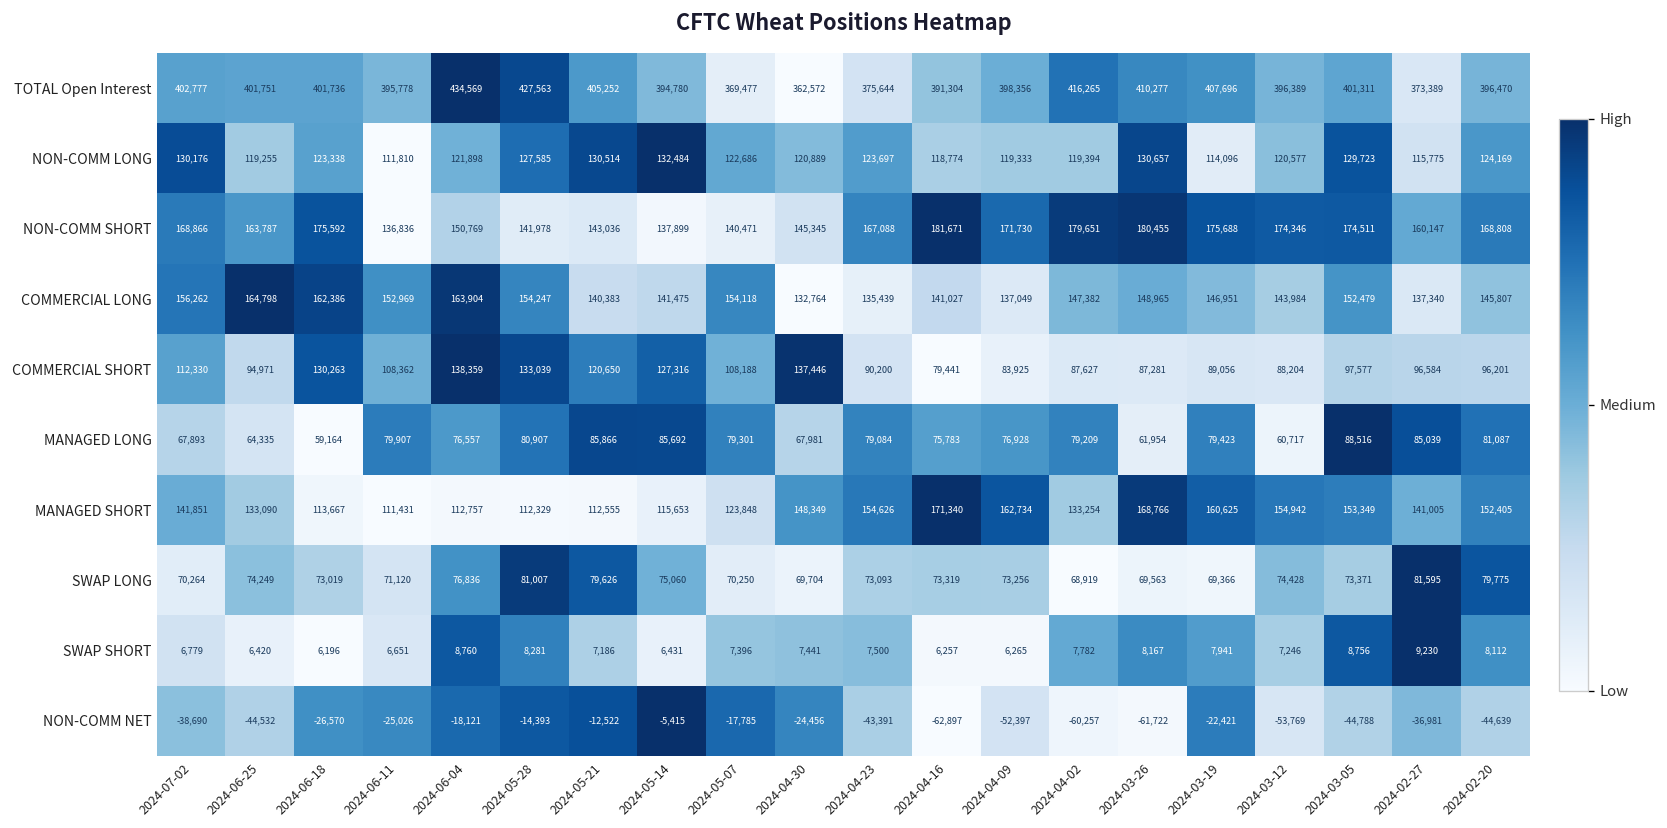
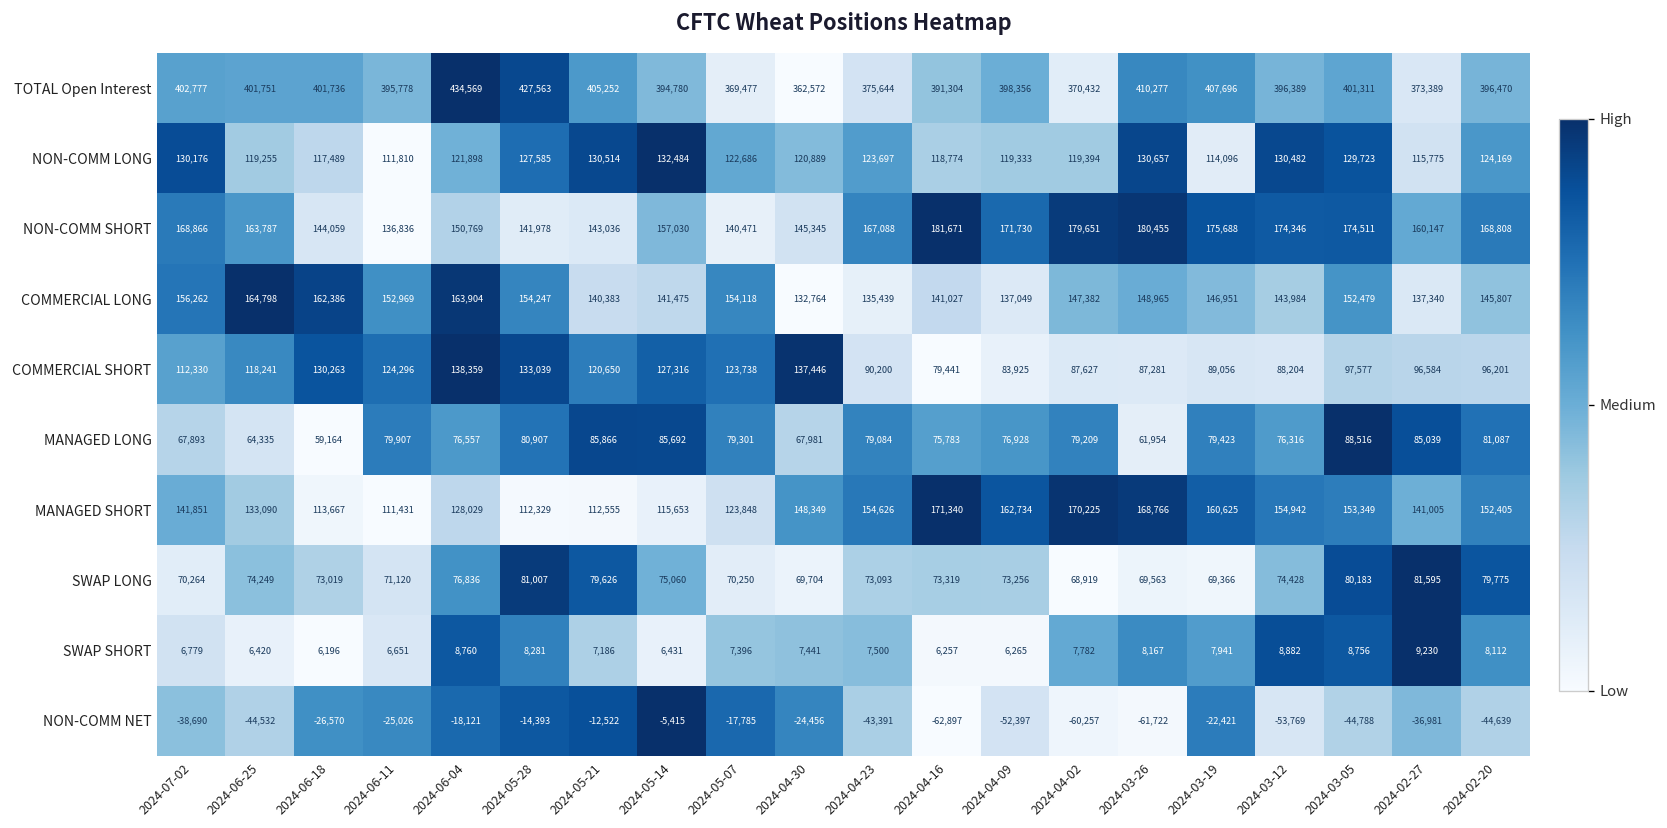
  {
    "TOTAL Open Interest": {
      "2024-07-02": "402,777",
      "2024-06-25": "401,751",
      "2024-06-18": "401,736",
      "2024-06-11": "395,778",
      "2024-06-04": "434,569",
      "2024-05-28": "427,563",
      "2024-05-21": "405,252",
      "2024-05-14": "394,780",
      "2024-05-07": "369,477",
      "2024-04-30": "362,572",
      "2024-04-23": "375,644",
      "2024-04-16": "391,304",
      "2024-04-09": "398,356",
-     "2024-04-02": "416,265",
+     "2024-04-02": "370,432",
      "2024-03-26": "410,277",
      "2024-03-19": "407,696",
      "2024-03-12": "396,389",
      "2024-03-05": "401,311",
      "2024-02-27": "373,389",
      "2024-02-20": "396,470"
    },
    "NON-COMM LONG": {
      "2024-07-02": "130,176",
      "2024-06-25": "119,255",
-     "2024-06-18": "123,338",
+     "2024-06-18": "117,489",
      "2024-06-11": "111,810",
      "2024-06-04": "121,898",
      "2024-05-28": "127,585",
      "2024-05-21": "130,514",
      "2024-05-14": "132,484",
      "2024-05-07": "122,686",
      "2024-04-30": "120,889",
      "2024-04-23": "123,697",
      "2024-04-16": "118,774",
      "2024-04-09": "119,333",
      "2024-04-02": "119,394",
      "2024-03-26": "130,657",
      "2024-03-19": "114,096",
-     "2024-03-12": "120,577",
+     "2024-03-12": "130,482",
      "2024-03-05": "129,723",
      "2024-02-27": "115,775",
      "2024-02-20": "124,169"
    },
    "NON-COMM SHORT": {
      "2024-07-02": "168,866",
      "2024-06-25": "163,787",
-     "2024-06-18": "175,592",
+     "2024-06-18": "144,059",
      "2024-06-11": "136,836",
      "2024-06-04": "150,769",
      "2024-05-28": "141,978",
      "2024-05-21": "143,036",
-     "2024-05-14": "137,899",
+     "2024-05-14": "157,030",
      "2024-05-07": "140,471",
      "2024-04-30": "145,345",
      "2024-04-23": "167,088",
      "2024-04-16": "181,671",
      "2024-04-09": "171,730",
      "2024-04-02": "179,651",
      "2024-03-26": "180,455",
      "2024-03-19": "175,688",
      "2024-03-12": "174,346",
      "2024-03-05": "174,511",
      "2024-02-27": "160,147",
      "2024-02-20": "168,808"
    },
    "COMMERCIAL LONG": {
      "2024-07-02": "156,262",
      "2024-06-25": "164,798",
      "2024-06-18": "162,386",
      "2024-06-11": "152,969",
      "2024-06-04": "163,904",
      "2024-05-28": "154,247",
      "2024-05-21": "140,383",
      "2024-05-14": "141,475",
      "2024-05-07": "154,118",
      "2024-04-30": "132,764",
      "2024-04-23": "135,439",
      "2024-04-16": "141,027",
      "2024-04-09": "137,049",
      "2024-04-02": "147,382",
      "2024-03-26": "148,965",
      "2024-03-19": "146,951",
      "2024-03-12": "143,984",
      "2024-03-05": "152,479",
      "2024-02-27": "137,340",
      "2024-02-20": "145,807"
    },
    "COMMERCIAL SHORT": {
      "2024-07-02": "112,330",
-     "2024-06-25": "94,971",
+     "2024-06-25": "118,241",
      "2024-06-18": "130,263",
-     "2024-06-11": "108,362",
+     "2024-06-11": "124,296",
      "2024-06-04": "138,359",
      "2024-05-28": "133,039",
      "2024-05-21": "120,650",
      "2024-05-14": "127,316",
-     "2024-05-07": "108,188",
+     "2024-05-07": "123,738",
      "2024-04-30": "137,446",
      "2024-04-23": "90,200",
      "2024-04-16": "79,441",
      "2024-04-09": "83,925",
      "2024-04-02": "87,627",
      "2024-03-26": "87,281",
      "2024-03-19": "89,056",
      "2024-03-12": "88,204",
      "2024-03-05": "97,577",
      "2024-02-27": "96,584",
      "2024-02-20": "96,201"
    },
    "MANAGED LONG": {
      "2024-07-02": "67,893",
      "2024-06-25": "64,335",
      "2024-06-18": "59,164",
      "2024-06-11": "79,907",
      "2024-06-04": "76,557",
      "2024-05-28": "80,907",
      "2024-05-21": "85,866",
      "2024-05-14": "85,692",
      "2024-05-07": "79,301",
      "2024-04-30": "67,981",
      "2024-04-23": "79,084",
      "2024-04-16": "75,783",
      "2024-04-09": "76,928",
      "2024-04-02": "79,209",
      "2024-03-26": "61,954",
      "2024-03-19": "79,423",
-     "2024-03-12": "60,717",
+     "2024-03-12": "76,316",
      "2024-03-05": "88,516",
      "2024-02-27": "85,039",
      "2024-02-20": "81,087"
    },
    "MANAGED SHORT": {
      "2024-07-02": "141,851",
      "2024-06-25": "133,090",
      "2024-06-18": "113,667",
      "2024-06-11": "111,431",
-     "2024-06-04": "112,757",
+     "2024-06-04": "128,029",
      "2024-05-28": "112,329",
      "2024-05-21": "112,555",
      "2024-05-14": "115,653",
      "2024-05-07": "123,848",
      "2024-04-30": "148,349",
      "2024-04-23": "154,626",
      "2024-04-16": "171,340",
      "2024-04-09": "162,734",
-     "2024-04-02": "133,254",
+     "2024-04-02": "170,225",
      "2024-03-26": "168,766",
      "2024-03-19": "160,625",
      "2024-03-12": "154,942",
      "2024-03-05": "153,349",
      "2024-02-27": "141,005",
      "2024-02-20": "152,405"
    },
    "SWAP LONG": {
      "2024-07-02": "70,264",
      "2024-06-25": "74,249",
      "2024-06-18": "73,019",
      "2024-06-11": "71,120",
      "2024-06-04": "76,836",
      "2024-05-28": "81,007",
      "2024-05-21": "79,626",
      "2024-05-14": "75,060",
      "2024-05-07": "70,250",
      "2024-04-30": "69,704",
      "2024-04-23": "73,093",
      "2024-04-16": "73,319",
      "2024-04-09": "73,256",
      "2024-04-02": "68,919",
      "2024-03-26": "69,563",
      "2024-03-19": "69,366",
      "2024-03-12": "74,428",
-     "2024-03-05": "73,371",
+     "2024-03-05": "80,183",
      "2024-02-27": "81,595",
      "2024-02-20": "79,775"
    },
    "SWAP SHORT": {
      "2024-07-02": "6,779",
      "2024-06-25": "6,420",
      "2024-06-18": "6,196",
      "2024-06-11": "6,651",
      "2024-06-04": "8,760",
      "2024-05-28": "8,281",
      "2024-05-21": "7,186",
      "2024-05-14": "6,431",
      "2024-05-07": "7,396",
      "2024-04-30": "7,441",
      "2024-04-23": "7,500",
      "2024-04-16": "6,257",
      "2024-04-09": "6,265",
      "2024-04-02": "7,782",
      "2024-03-26": "8,167",
      "2024-03-19": "7,941",
-     "2024-03-12": "7,246",
+     "2024-03-12": "8,882",
      "2024-03-05": "8,756",
      "2024-02-27": "9,230",
      "2024-02-20": "8,112"
    },
    "NON-COMM NET": {
      "2024-07-02": "-38,690",
      "2024-06-25": "-44,532",
      "2024-06-18": "-26,570",
      "2024-06-11": "-25,026",
      "2024-06-04": "-18,121",
      "2024-05-28": "-14,393",
      "2024-05-21": "-12,522",
      "2024-05-14": "-5,415",
      "2024-05-07": "-17,785",
      "2024-04-30": "-24,456",
      "2024-04-23": "-43,391",
      "2024-04-16": "-62,897",
      "2024-04-09": "-52,397",
      "2024-04-02": "-60,257",
      "2024-03-26": "-61,722",
      "2024-03-19": "-22,421",
      "2024-03-12": "-53,769",
      "2024-03-05": "-44,788",
      "2024-02-27": "-36,981",
      "2024-02-20": "-44,639"
    }
  }
